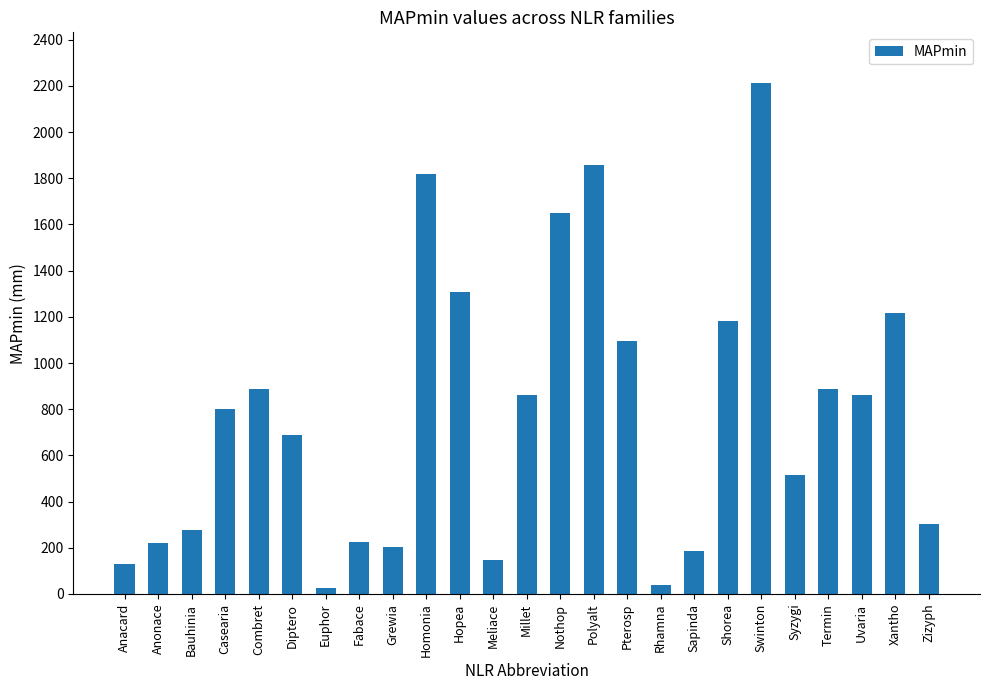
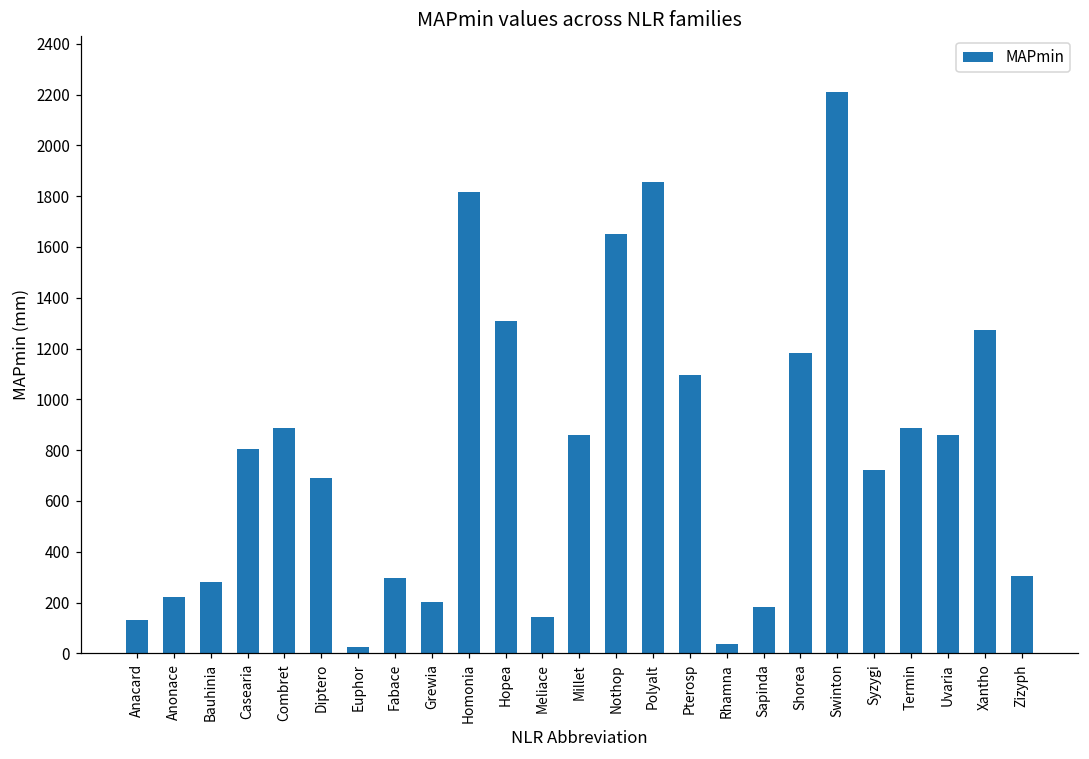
  {
    "Anacard": 130,
    "Anonace": 220,
    "Bauhinia": 280,
    "Casearia": 800,
    "Combret": 890,
    "Diptero": 690,
    "Euphor": 20,
-   "Fabace": 220,
+   "Fabace": 300,
    "Grewia": 200,
    "Homonia": 1820,
    "Hopea": 1310,
    "Meliace": 150,
    "Millet": 860,
    "Nothop": 1650,
    "Polyalt": 1860,
    "Pterosp": 1100,
    "Rhamna": 40,
    "Sapinda": 180,
    "Shorea": 1180,
    "Swinton": 2210,
-   "Syzygi": 520,
+   "Syzygi": 720,
    "Termin": 890,
    "Uvaria": 860,
-   "Xantho": 1220,
+   "Xantho": 1270,
    "Zizyph": 300
  }
